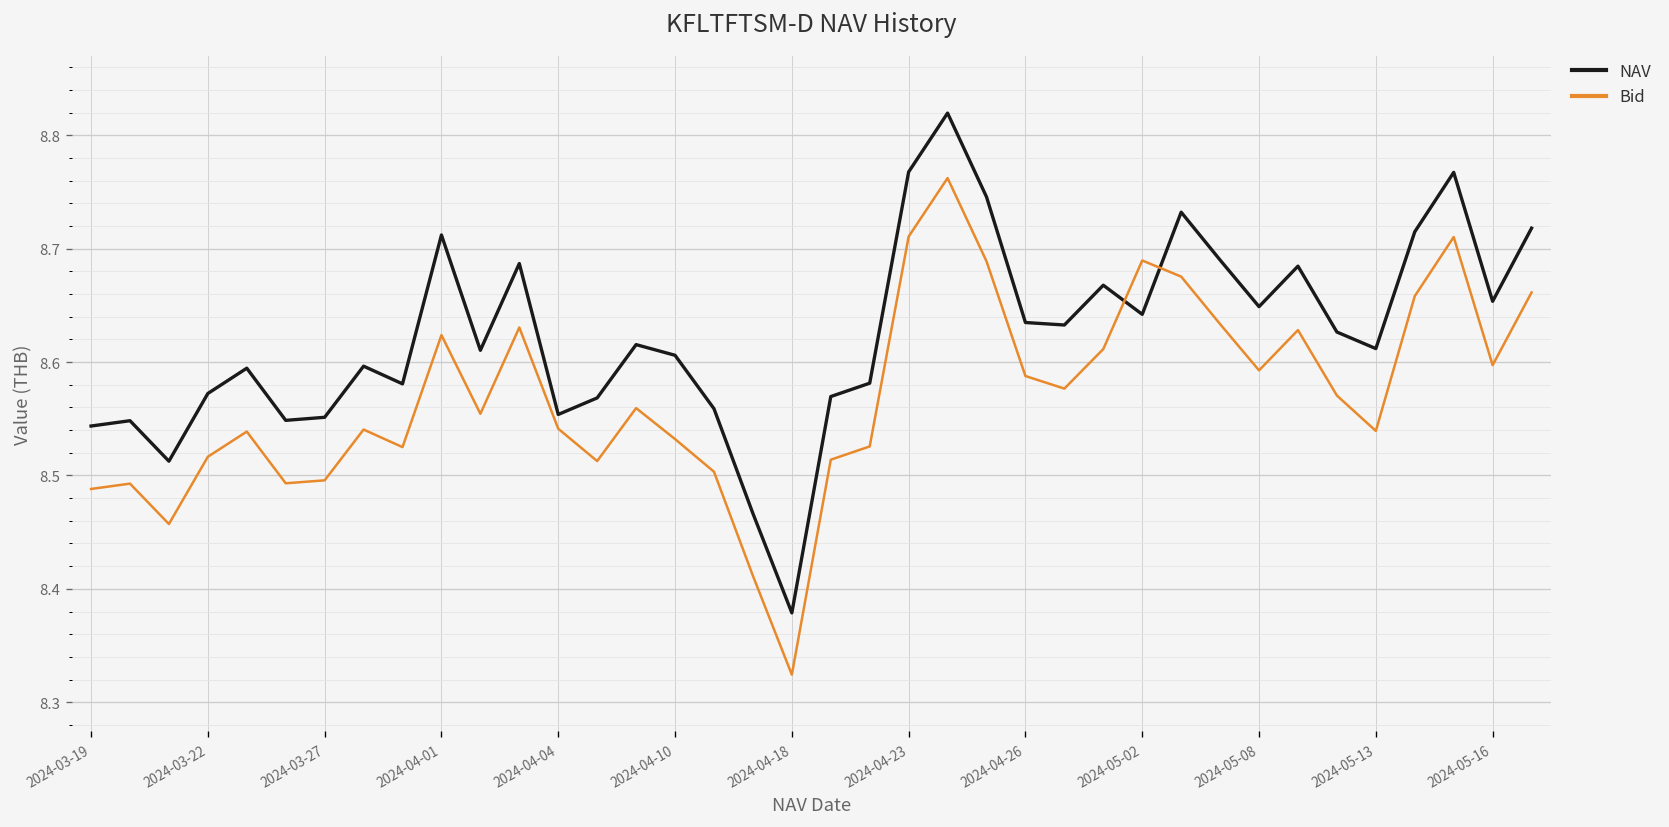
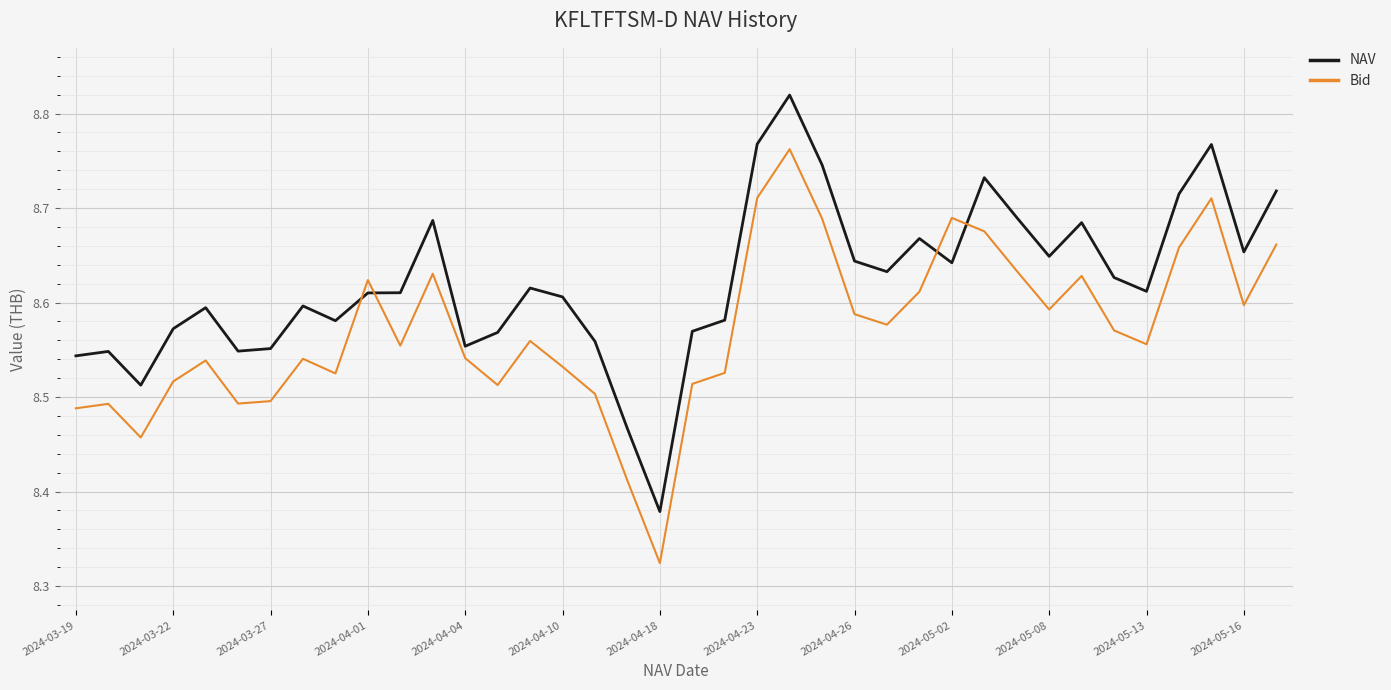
  {
    "NAV": {
      "2024-03-19": 8.54,
      "2024-03-22": 8.57,
      "2024-03-27": 8.55,
-     "2024-04-01": 8.71,
+     "2024-04-01": 8.61,
      "2024-04-04": 8.55,
      "2024-04-10": 8.61,
      "2024-04-18": 8.38,
      "2024-04-23": 8.77,
-     "2024-04-26": 8.63,
+     "2024-04-26": 8.64,
      "2024-05-02": 8.64,
      "2024-05-08": 8.65,
      "2024-05-13": 8.61,
      "2024-05-16": 8.65
    },
    "Bid": {
      "2024-03-19": 8.49,
      "2024-03-22": 8.52,
      "2024-03-27": 8.50,
      "2024-04-01": 8.62,
      "2024-04-04": 8.54,
      "2024-04-10": 8.53,
      "2024-04-18": 8.32,
      "2024-04-23": 8.71,
      "2024-04-26": 8.59,
      "2024-05-02": 8.69,
      "2024-05-08": 8.59,
-     "2024-05-13": 8.54,
+     "2024-05-13": 8.56,
      "2024-05-16": 8.60
    }
  }
